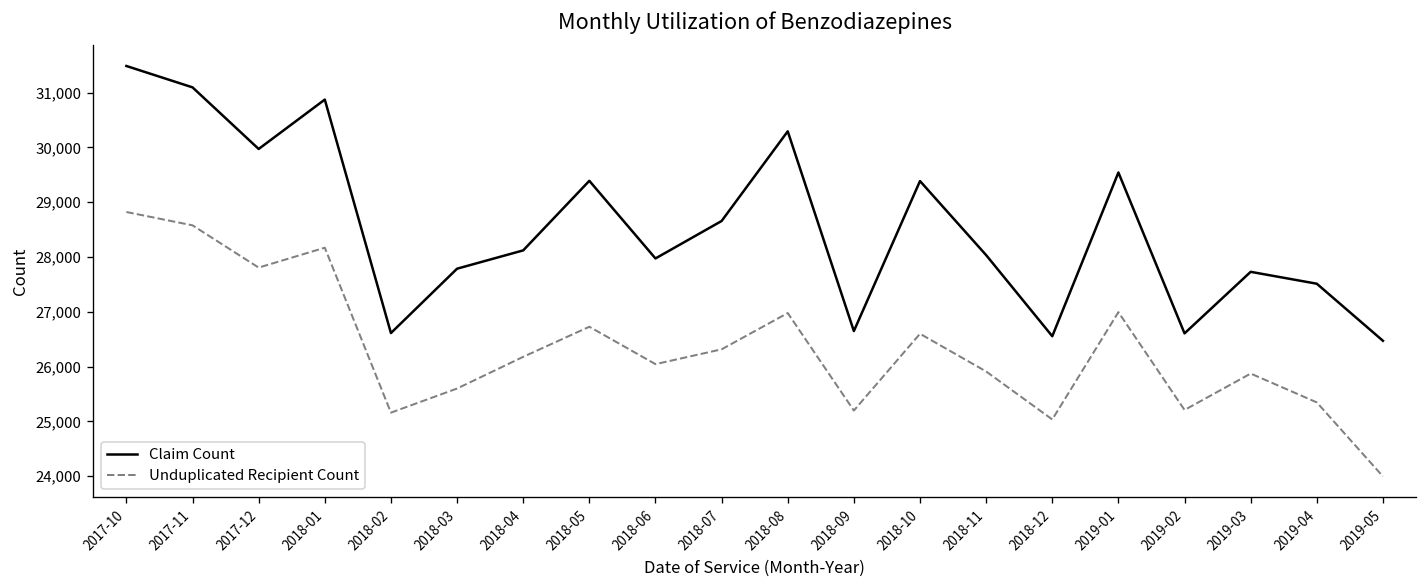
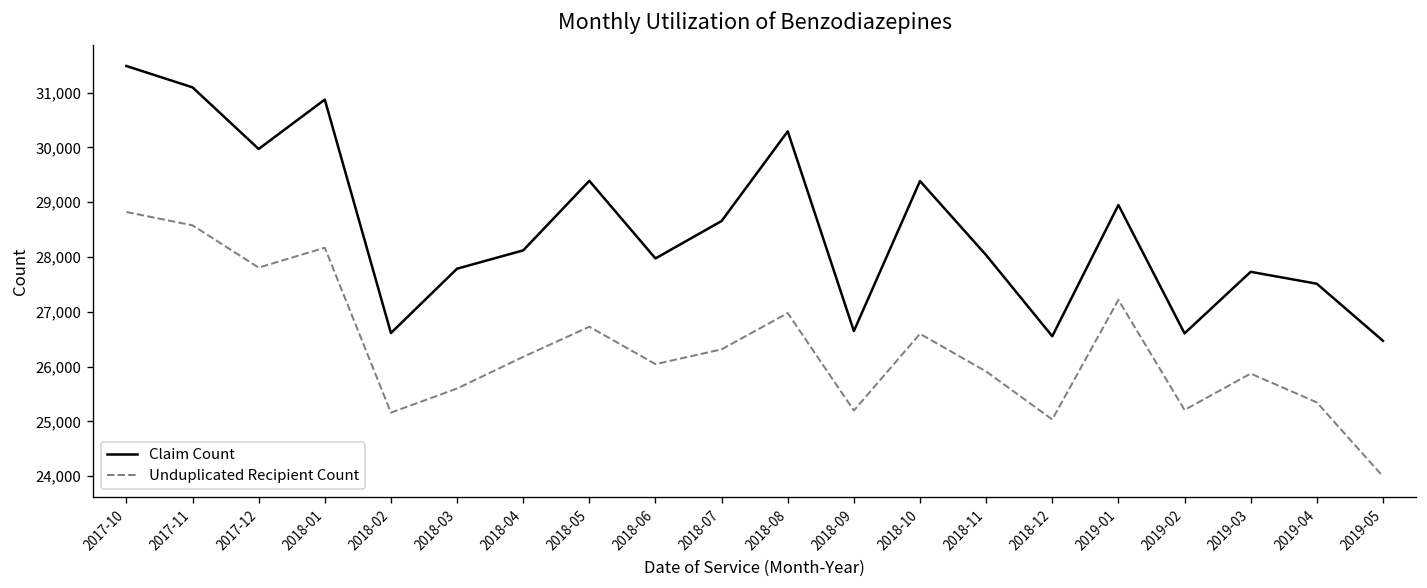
  {
    "Claim Count": {
      "2017-10": "31,500",
      "2017-11": "31,100",
      "2017-12": "30,000",
      "2018-01": "30,900",
      "2018-02": "26,600",
      "2018-03": "27,800",
      "2018-04": "28,100",
      "2018-05": "29,400",
      "2018-06": "28,000",
      "2018-07": "28,700",
      "2018-08": "30,300",
      "2018-09": "26,600",
      "2018-10": "29,400",
      "2018-11": "28,000",
      "2018-12": "26,600",
-     "2019-01": "29,500",
+     "2019-01": "28,900",
      "2019-02": "26,600",
      "2019-03": "27,700",
      "2019-04": "27,500",
      "2019-05": "26,500"
    },
    "Unduplicated Recipient Count": {
      "2017-10": "28,800",
      "2017-11": "28,600",
      "2017-12": "27,800",
      "2018-01": "28,200",
      "2018-02": "25,200",
      "2018-03": "25,600",
      "2018-04": "26,200",
      "2018-05": "26,700",
      "2018-06": "26,000",
      "2018-07": "26,300",
      "2018-08": "27,000",
      "2018-09": "25,200",
      "2018-10": "26,600",
      "2018-11": "25,900",
      "2018-12": "25,000",
-     "2019-01": "27,000",
+     "2019-01": "27,200",
      "2019-02": "25,200",
      "2019-03": "25,900",
      "2019-04": "25,300",
      "2019-05": "24,000"
    }
  }
